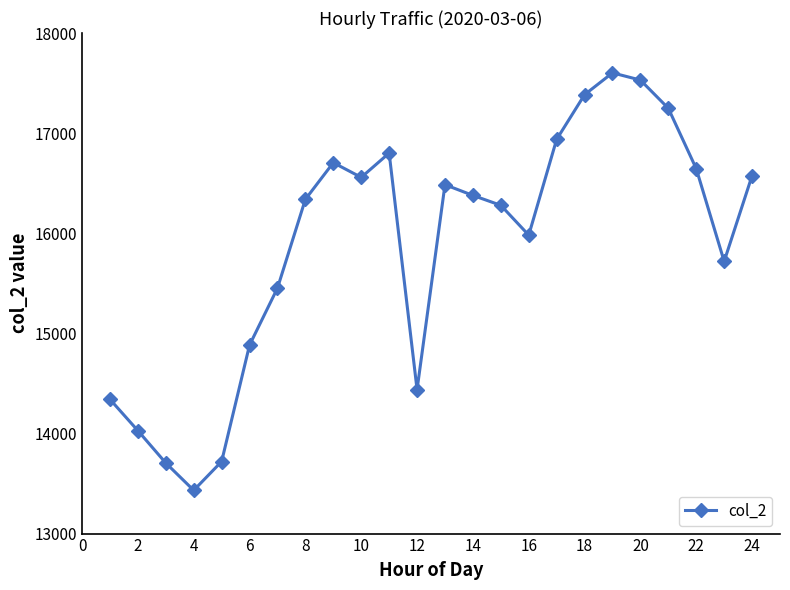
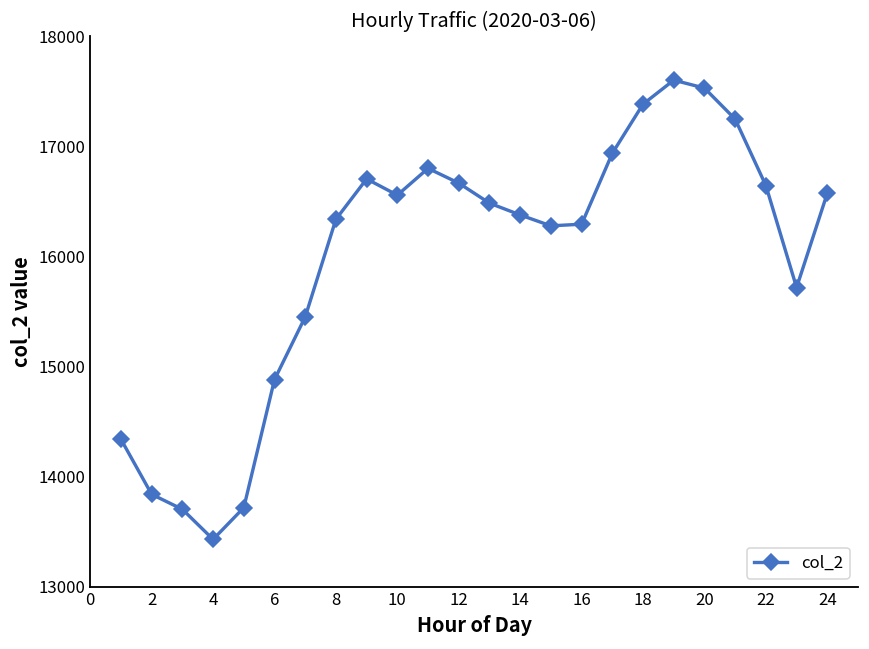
  {
-   "2": 14030,
+   "2": 13840,
    "4": 13430,
    "6": 14880,
    "8": 16340,
    "10": 16560,
-   "12": 14440,
+   "12": 16670,
    "14": 16380,
-   "16": 15980,
+   "16": 16290,
    "18": 17380,
    "20": 17530,
    "22": 16650,
    "24": 16580
  }
